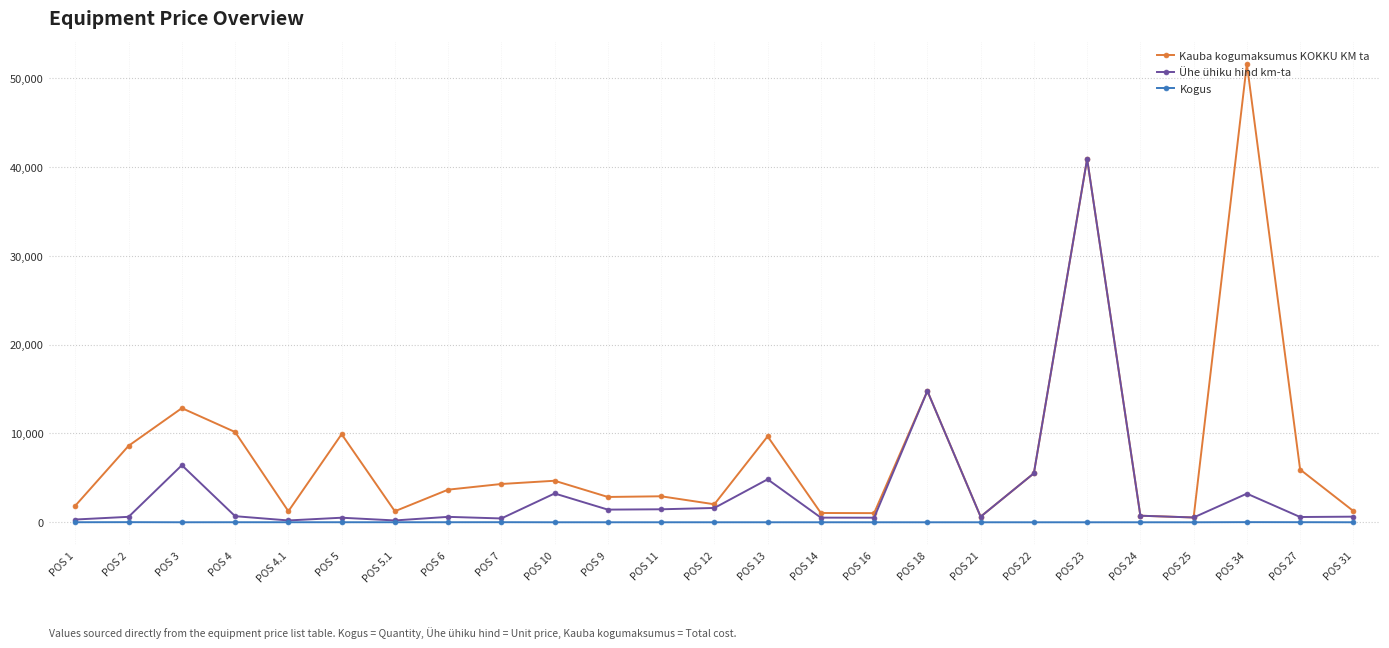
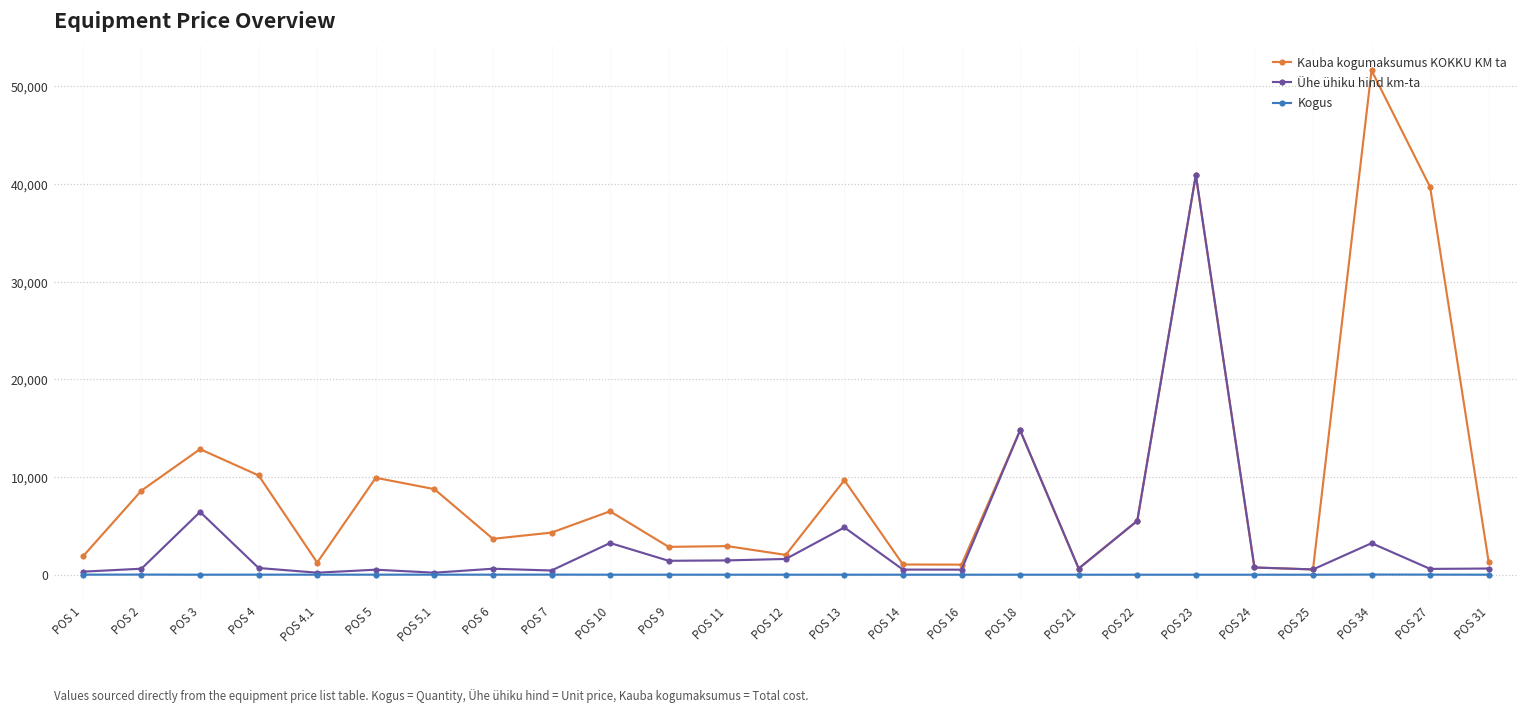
  {
    "Kauba kogumaksumus KOKKU KM ta": {
      "POS 1": "2,000",
      "POS 2": "9,000",
      "POS 3": "13,000",
      "POS 4": "10,000",
      "POS 4.1": "1,000",
      "POS 5": "10,000",
-     "POS 5.1": "1,000",
+     "POS 5.1": "9,000",
      "POS 6": "4,000",
      "POS 7": "4,000",
-     "POS 10": "5,000",
+     "POS 10": "6,000",
      "POS 9": "3,000",
      "POS 11": "3,000",
      "POS 12": "2,000",
      "POS 13": "10,000",
      "POS 14": "1,000",
      "POS 16": "1,000",
      "POS 34": "52,000",
-     "POS 27": "6,000",
+     "POS 27": "40,000",
      "POS 31": "1,000"
    },
    "Ühe ühiku hind km-ta": {
      "POS 1": "0",
      "POS 2": "1,000",
      "POS 3": "6,000",
      "POS 4": "1,000",
      "POS 5": "1,000",
      "POS 6": "1,000",
      "POS 7": "0",
      "POS 10": "3,000",
      "POS 9": "1,000",
      "POS 11": "1,000",
      "POS 12": "2,000",
      "POS 13": "5,000",
      "POS 14": "1,000",
      "POS 16": "1,000",
      "POS 34": "3,000",
      "POS 27": "1,000",
      "POS 31": "1,000"
    },
    "Kogus": {
      "POS 1": "0",
      "POS 2": "0",
      "POS 3": "0",
      "POS 4": "0",
      "POS 5": "0",
      "POS 6": "0",
      "POS 7": "0",
      "POS 10": "0",
      "POS 9": "0",
      "POS 11": "0",
      "POS 12": "0",
      "POS 13": "0",
      "POS 14": "0",
      "POS 16": "0",
      "POS 18": "0",
      "POS 21": "0",
      "POS 22": "0",
      "POS 23": "0",
      "POS 24": "0",
      "POS 25": "0",
      "POS 34": "0",
      "POS 27": "0",
      "POS 31": "0"
    }
  }
